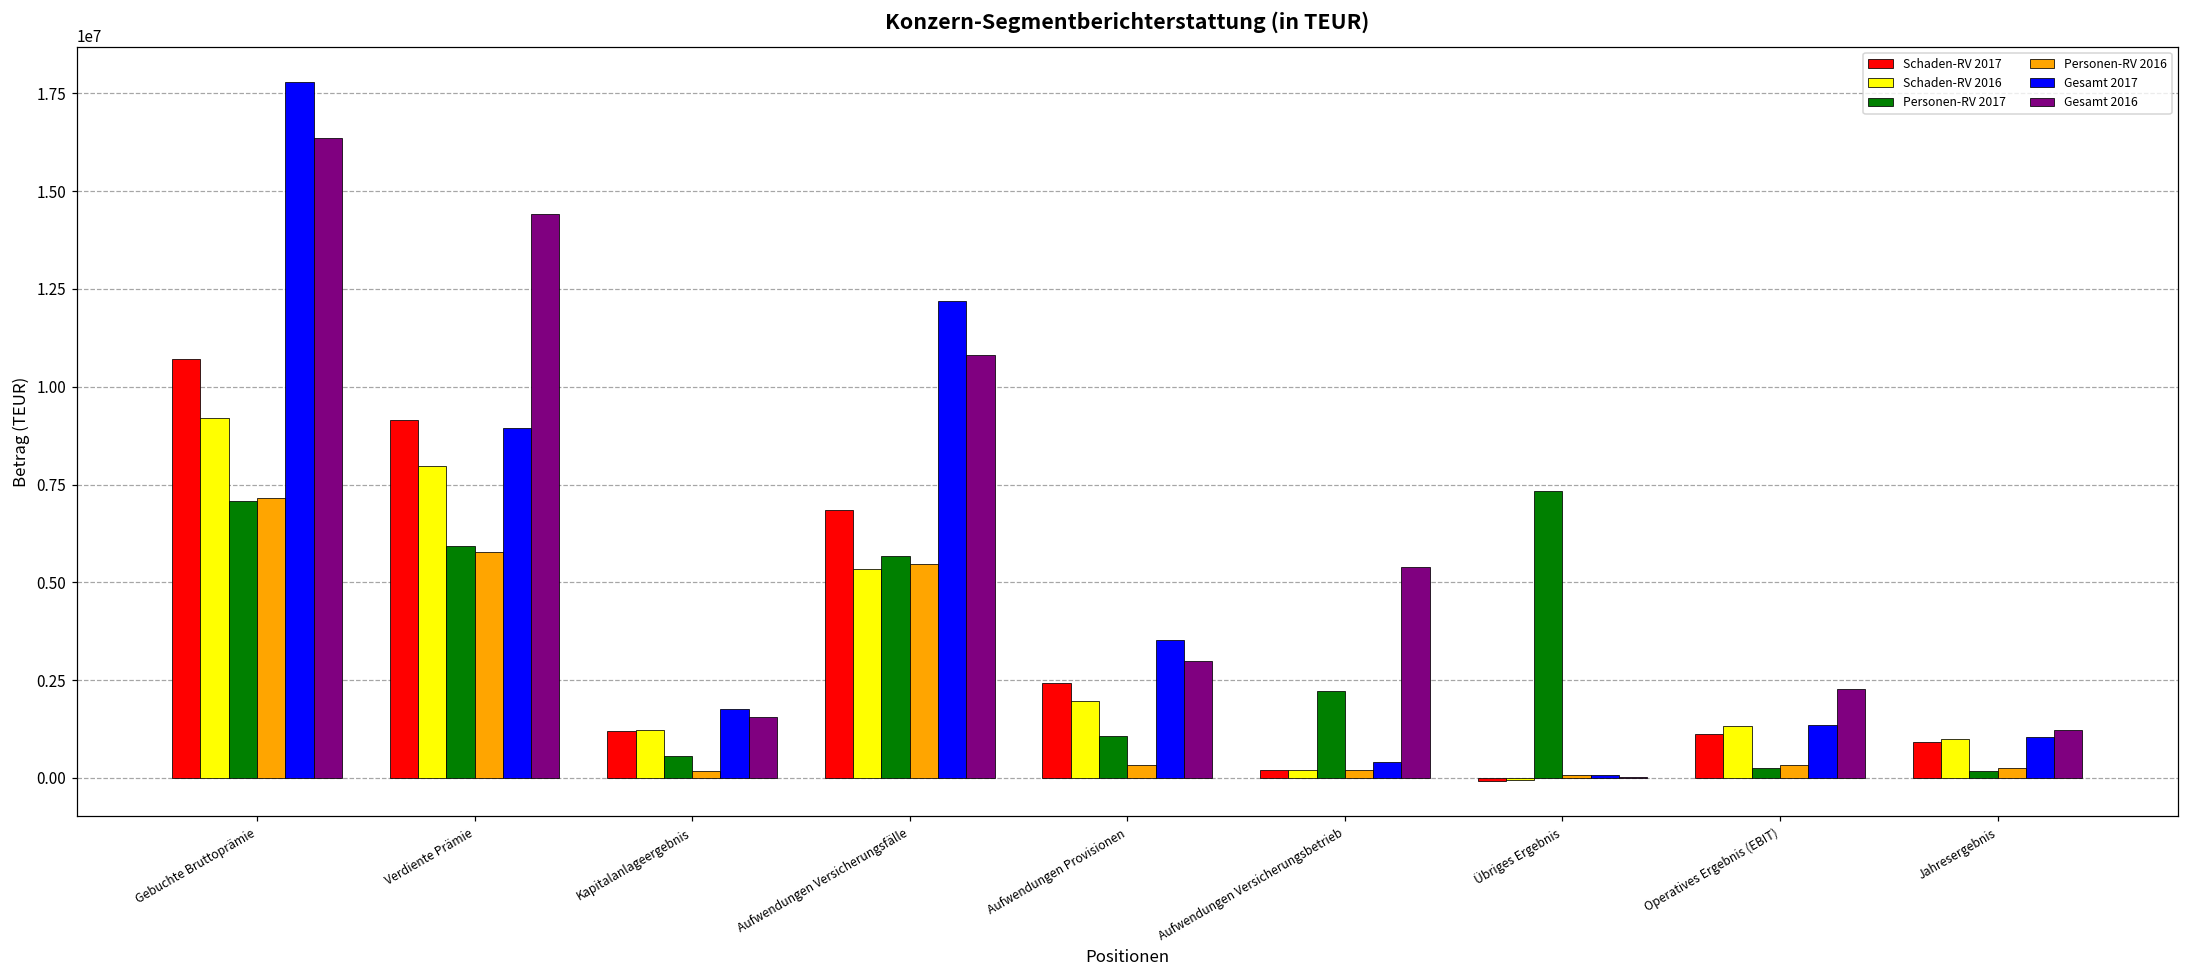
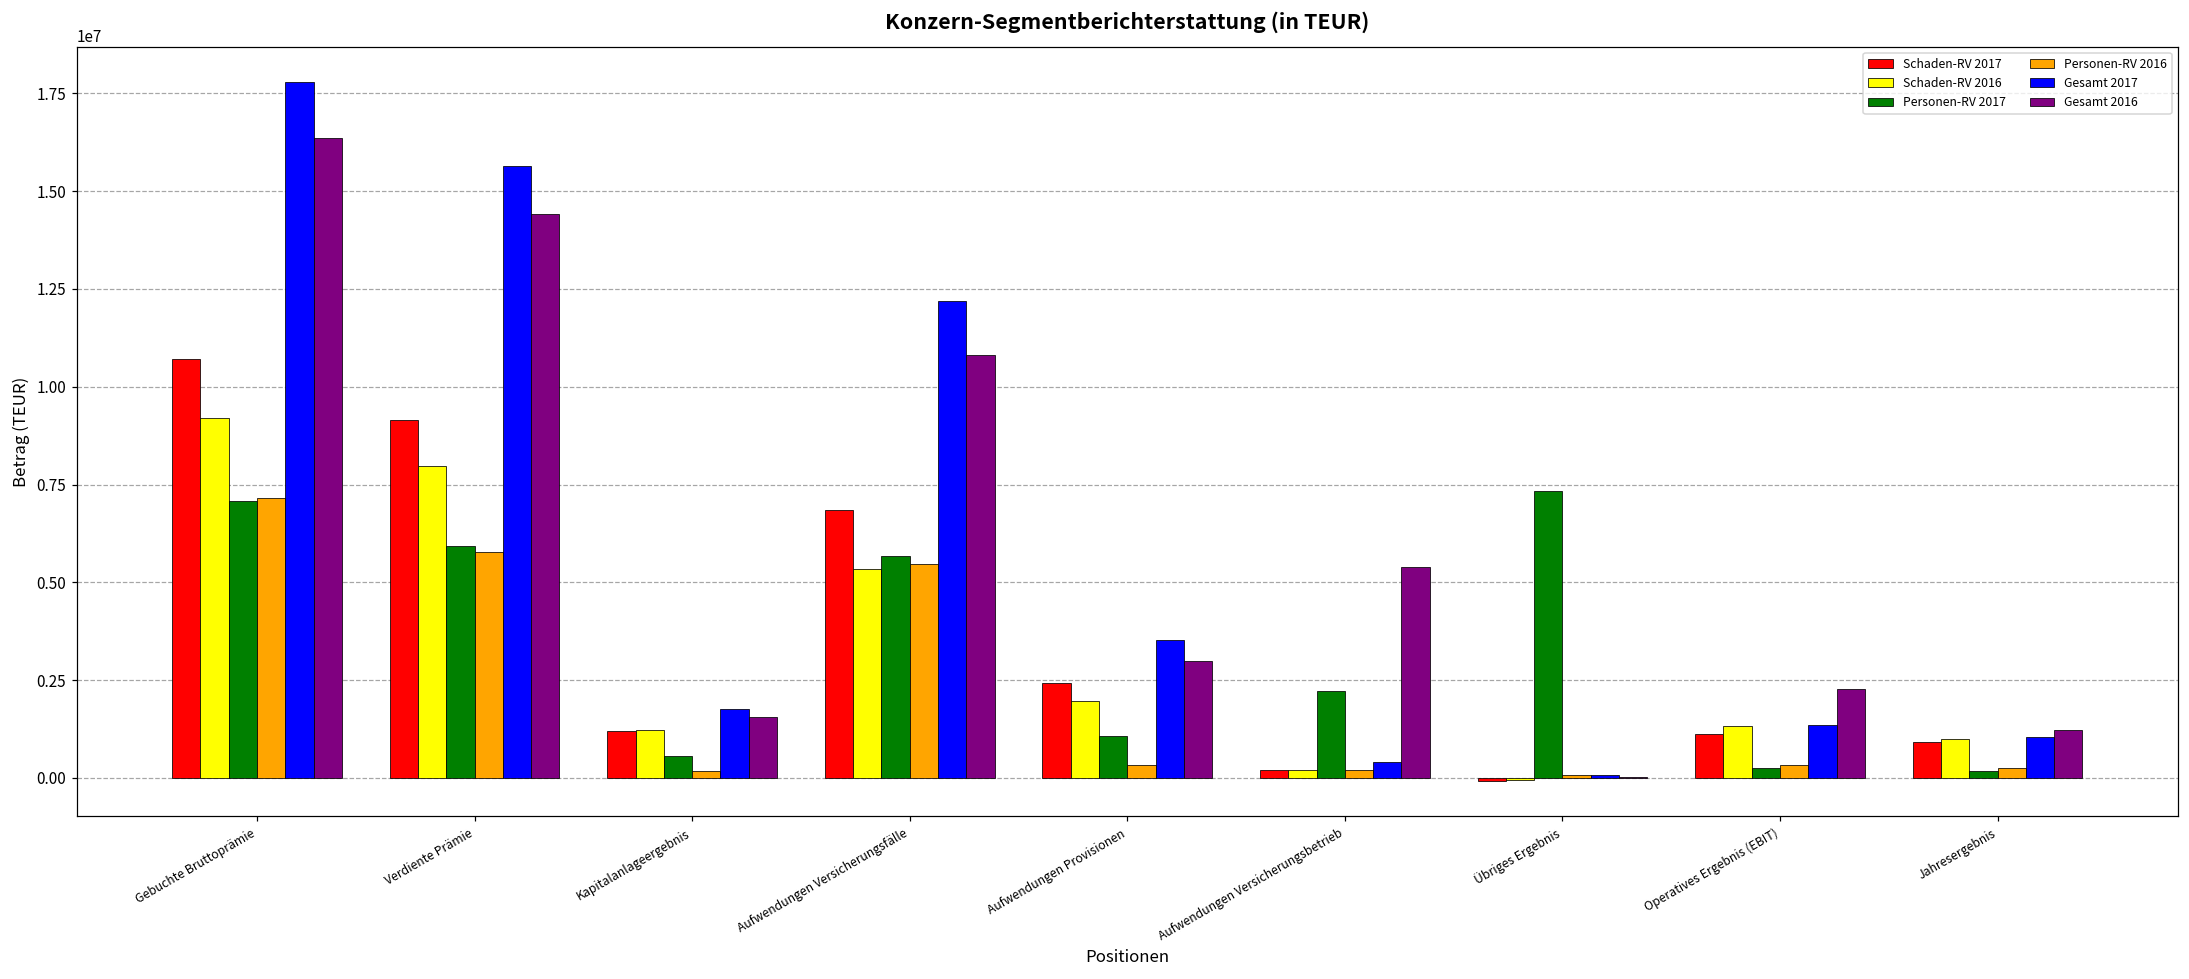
  {
    "Schaden-RV 2017": {
      "Gebuchte Bruttoprämie": 10700000,
      "Verdiente Prämie": 9200000,
      "Kapitalanlageergebnis": 1200000,
      "Aufwendungen Versicherungsfälle": 6900000,
      "Aufwendungen Provisionen": 2400000,
      "Aufwendungen Versicherungsbetrieb": 200000,
      "Übriges Ergebnis": -100000,
      "Operatives Ergebnis (EBIT)": 1100000,
      "Jahresergebnis": 900000
    },
    "Schaden-RV 2016": {
      "Gebuchte Bruttoprämie": 9200000,
      "Verdiente Prämie": 8000000,
      "Kapitalanlageergebnis": 1200000,
      "Aufwendungen Versicherungsfälle": 5300000,
      "Aufwendungen Provisionen": 2000000,
      "Aufwendungen Versicherungsbetrieb": 200000,
      "Operatives Ergebnis (EBIT)": 1300000,
      "Jahresergebnis": 1000000
    },
    "Personen-RV 2017": {
      "Gebuchte Bruttoprämie": 7100000,
      "Verdiente Prämie": 5900000,
      "Kapitalanlageergebnis": 600000,
      "Aufwendungen Versicherungsfälle": 5700000,
      "Aufwendungen Provisionen": 1100000,
      "Aufwendungen Versicherungsbetrieb": 2200000,
      "Übriges Ergebnis": 7300000,
      "Operatives Ergebnis (EBIT)": 200000,
      "Jahresergebnis": 200000
    },
    "Personen-RV 2016": {
      "Gebuchte Bruttoprämie": 7100000,
      "Verdiente Prämie": 5800000,
      "Kapitalanlageergebnis": 200000,
      "Aufwendungen Versicherungsfälle": 5500000,
      "Aufwendungen Provisionen": 300000,
      "Aufwendungen Versicherungsbetrieb": 200000,
      "Operatives Ergebnis (EBIT)": 300000,
      "Jahresergebnis": 300000
    },
    "Gesamt 2017": {
      "Gebuchte Bruttoprämie": 17800000,
-     "Verdiente Prämie": 9000000,
+     "Verdiente Prämie": 15600000,
      "Kapitalanlageergebnis": 1800000,
      "Aufwendungen Versicherungsfälle": 12200000,
      "Aufwendungen Provisionen": 3500000,
      "Aufwendungen Versicherungsbetrieb": 400000,
      "Übriges Ergebnis": 100000,
      "Operatives Ergebnis (EBIT)": 1400000,
      "Jahresergebnis": 1000000
    },
    "Gesamt 2016": {
      "Gebuchte Bruttoprämie": 16400000,
      "Verdiente Prämie": 14400000,
      "Kapitalanlageergebnis": 1600000,
      "Aufwendungen Versicherungsfälle": 10800000,
      "Aufwendungen Provisionen": 3000000,
      "Aufwendungen Versicherungsbetrieb": 5400000,
      "Operatives Ergebnis (EBIT)": 2300000,
      "Jahresergebnis": 1200000
    }
  }
